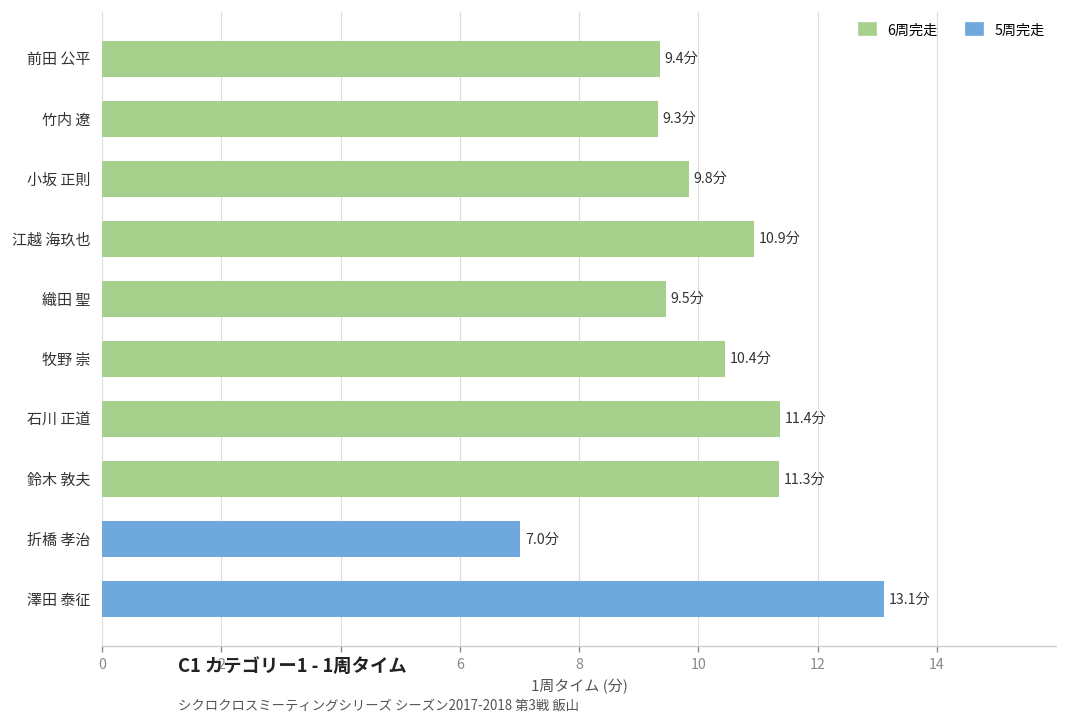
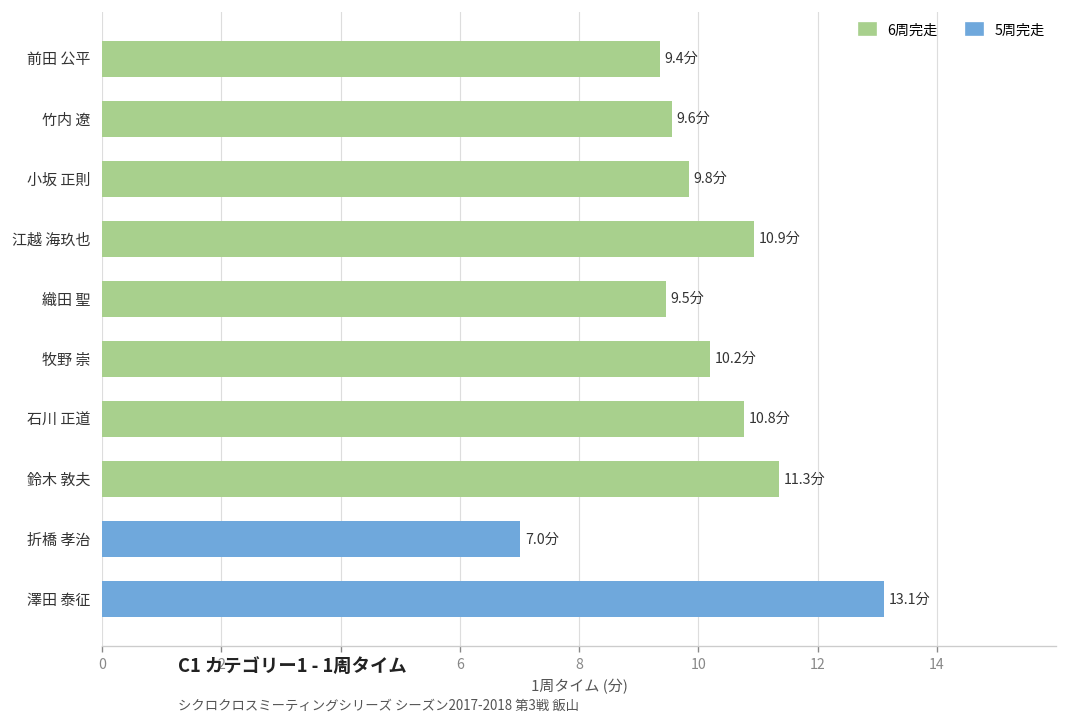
  {
    "6周完走": {
      "前田 公平": "9.4分",
-     "竹内 遼": "9.3分",
+     "竹内 遼": "9.6分",
      "小坂 正則": "9.8分",
      "江越 海玖也": "10.9分",
      "織田 聖": "9.5分",
-     "牧野 崇": "10.4分",
-     "石川 正道": "11.4分",
+     "牧野 崇": "10.2分",
+     "石川 正道": "10.8分",
      "鈴木 敦夫": "11.3分"
    },
    "5周完走": {
      "折橋 孝治": "7.0分",
      "澤田 泰征": "13.1分"
    }
  }
